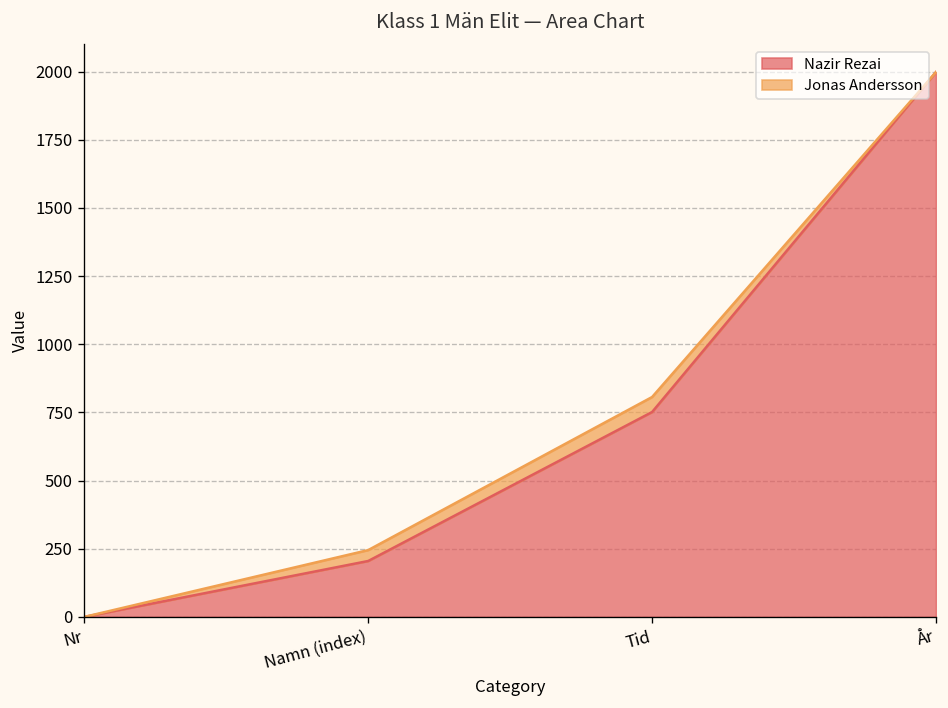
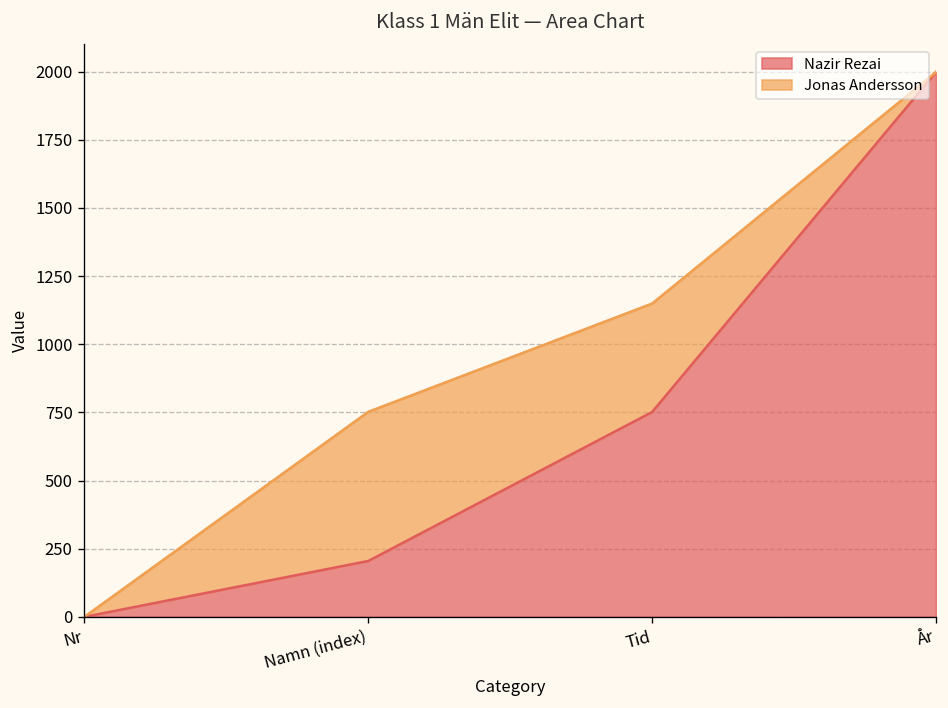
  {
    "Nazir Rezai": {
      "Namn (index)": 210,
      "Tid": 750
    },
    "Jonas Andersson": {
-     "Namn (index)": 40,
-     "Tid": 60
+     "Namn (index)": 550,
+     "Tid": 400
    }
  }
